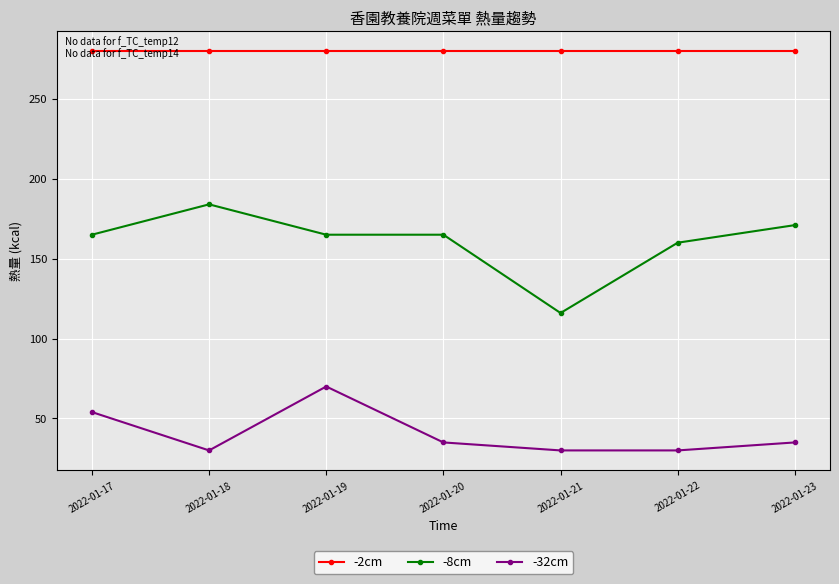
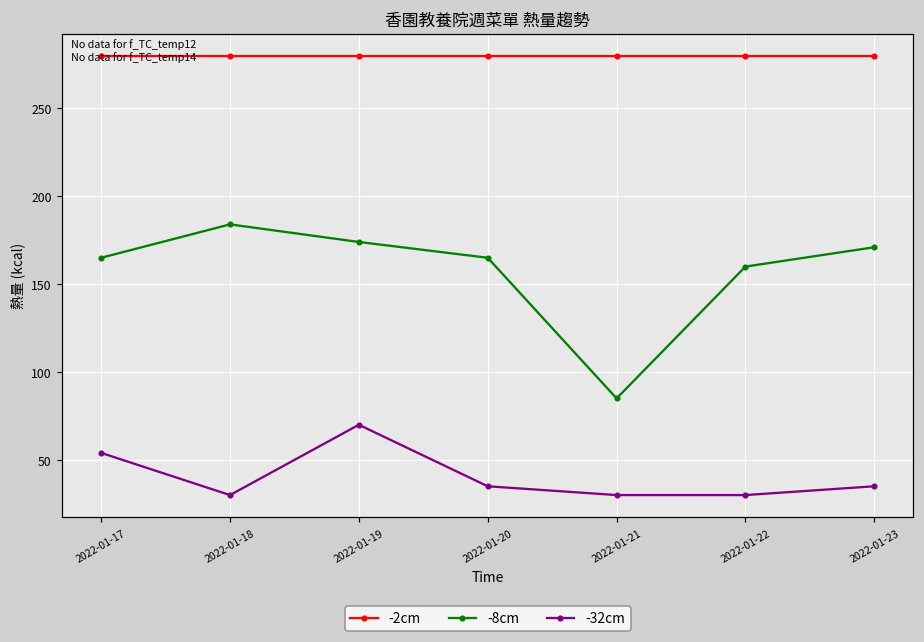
  {
    "-2cm": {
      "2022-01-17": 280,
      "2022-01-18": 280,
      "2022-01-19": 280,
      "2022-01-20": 280,
      "2022-01-21": 280,
      "2022-01-22": 280,
      "2022-01-23": 280
    },
    "-8cm": {
      "2022-01-17": 165,
      "2022-01-18": 184,
-     "2022-01-19": 165,
+     "2022-01-19": 174,
      "2022-01-20": 165,
-     "2022-01-21": 116,
+     "2022-01-21": 85,
      "2022-01-22": 160,
      "2022-01-23": 171
    },
    "-32cm": {
      "2022-01-17": 54,
      "2022-01-18": 30,
      "2022-01-19": 70,
      "2022-01-20": 35,
      "2022-01-21": 30,
      "2022-01-22": 30,
      "2022-01-23": 35
    }
  }
